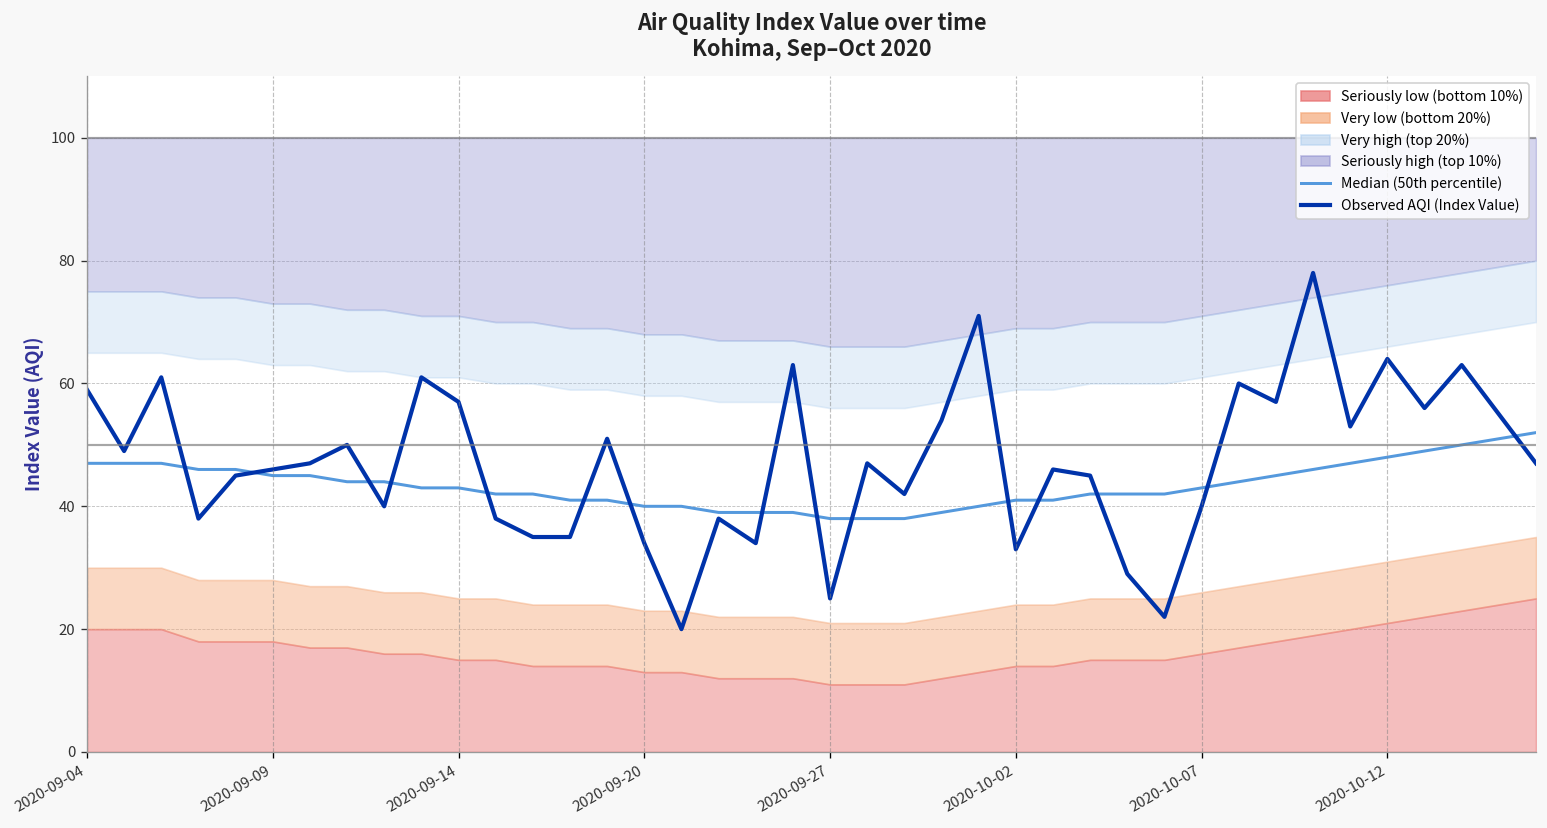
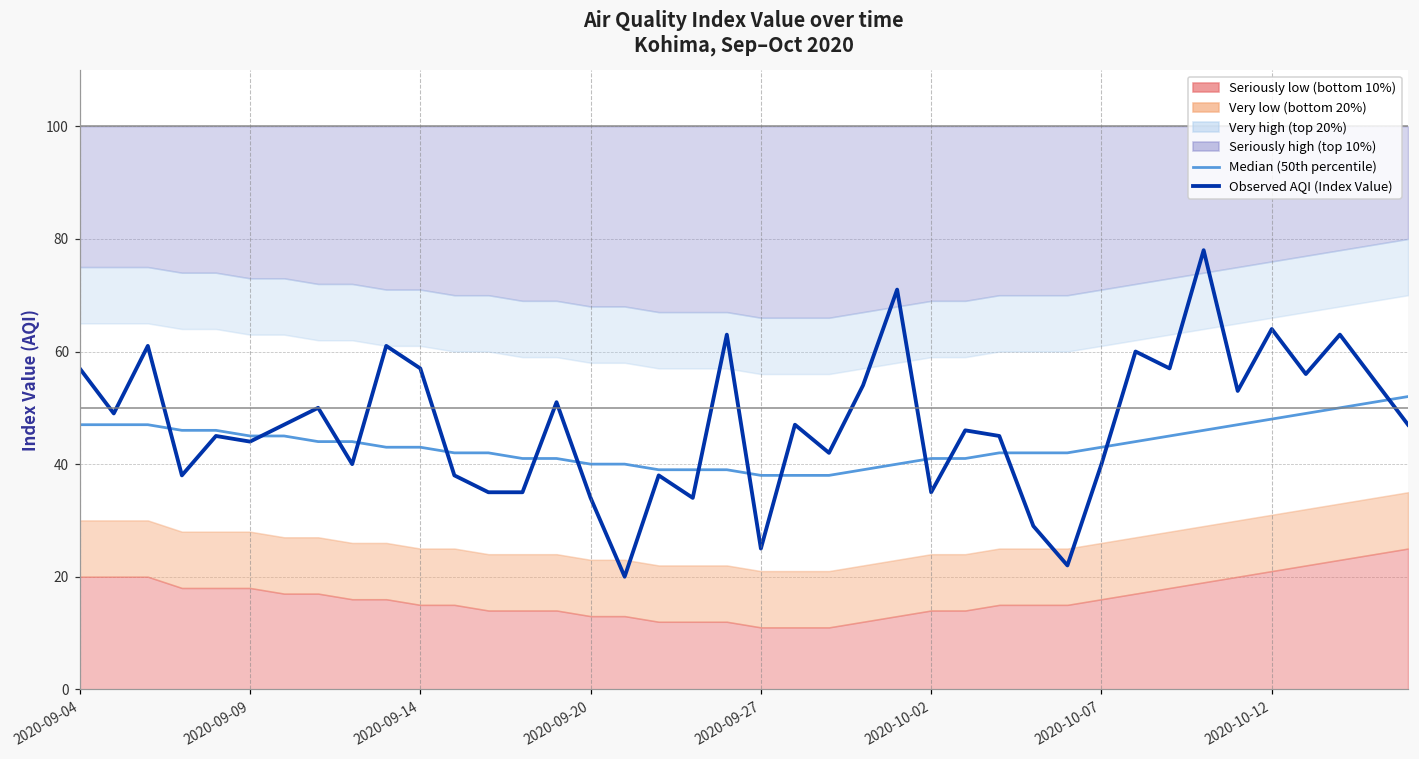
  {
    "Observed AQI (Index Value)": {
-     "2020-09-04": 59,
-     "2020-09-09": 46,
+     "2020-09-04": 57,
+     "2020-09-09": 44,
      "2020-09-14": 57,
      "2020-09-20": 34,
      "2020-09-27": 25,
-     "2020-10-02": 33,
+     "2020-10-02": 35,
      "2020-10-07": 40,
      "2020-10-12": 64
    }
  }
